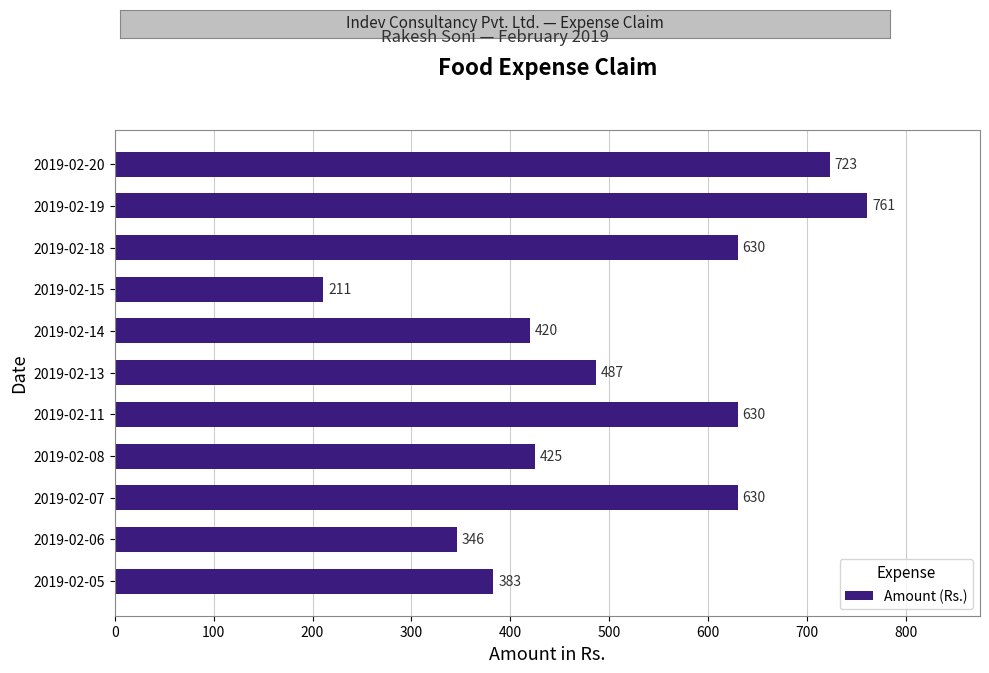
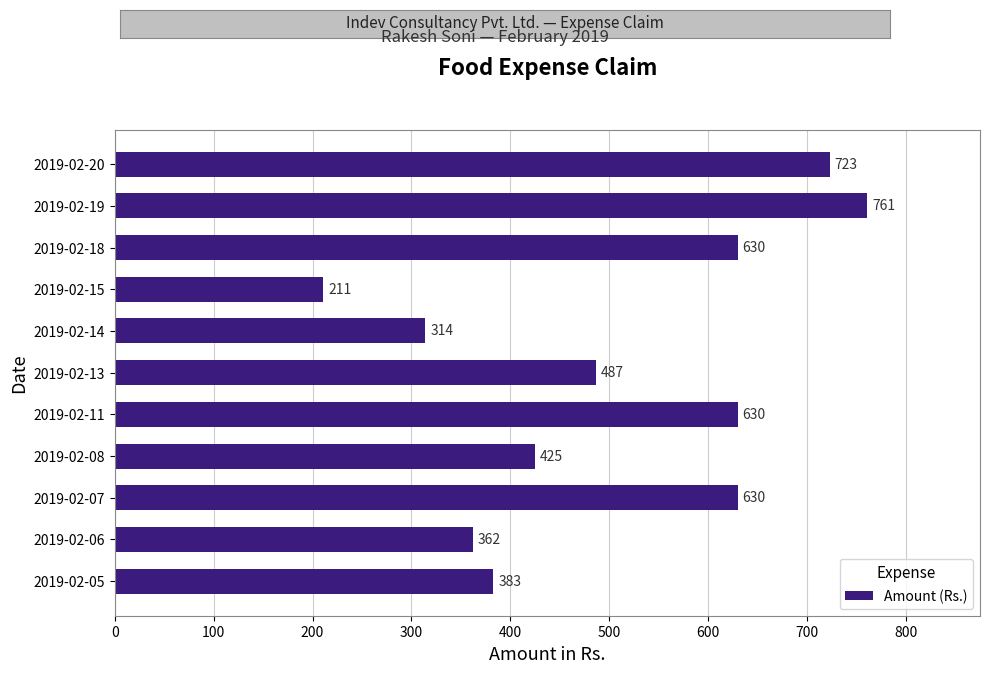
  {
    "2019-02-20": 723,
    "2019-02-19": 761,
    "2019-02-18": 630,
    "2019-02-15": 211,
-   "2019-02-14": 420,
+   "2019-02-14": 314,
    "2019-02-13": 487,
    "2019-02-11": 630,
    "2019-02-08": 425,
    "2019-02-07": 630,
-   "2019-02-06": 346,
+   "2019-02-06": 362,
    "2019-02-05": 383
  }
